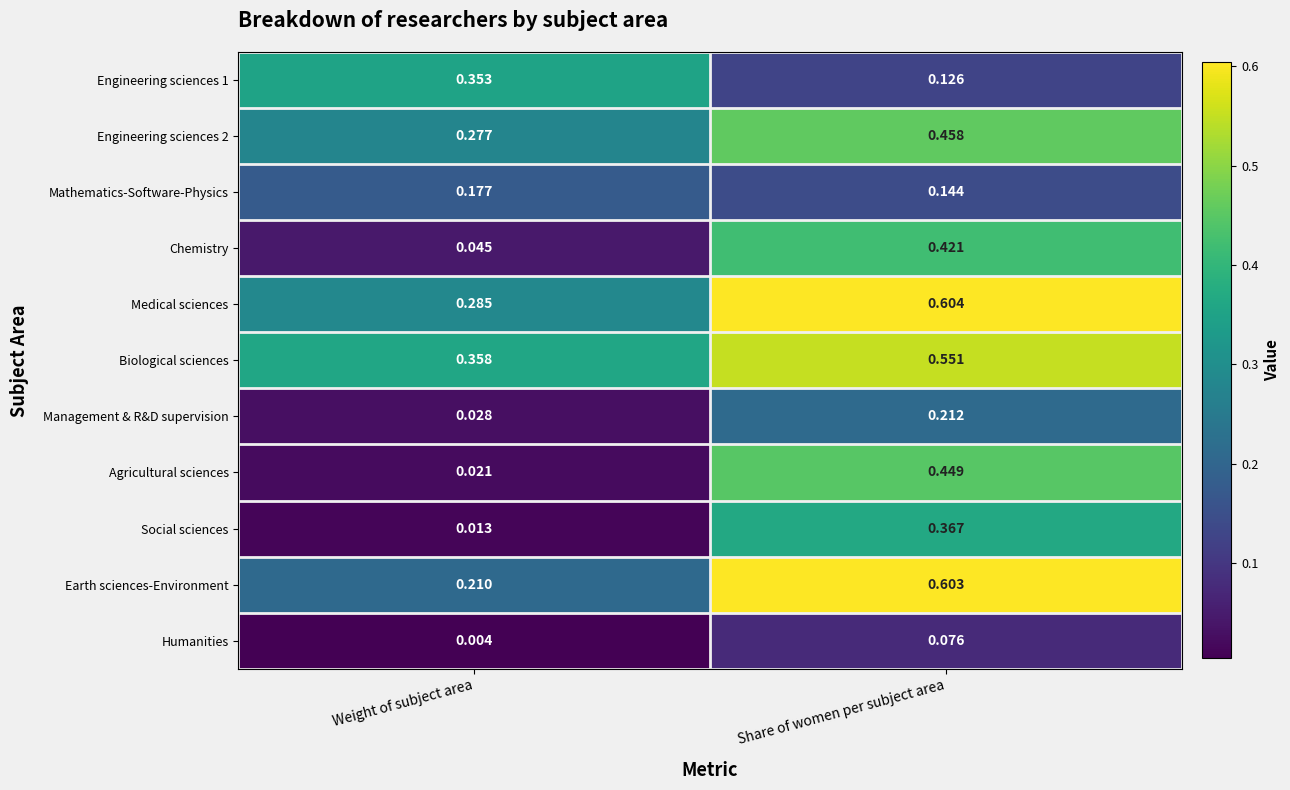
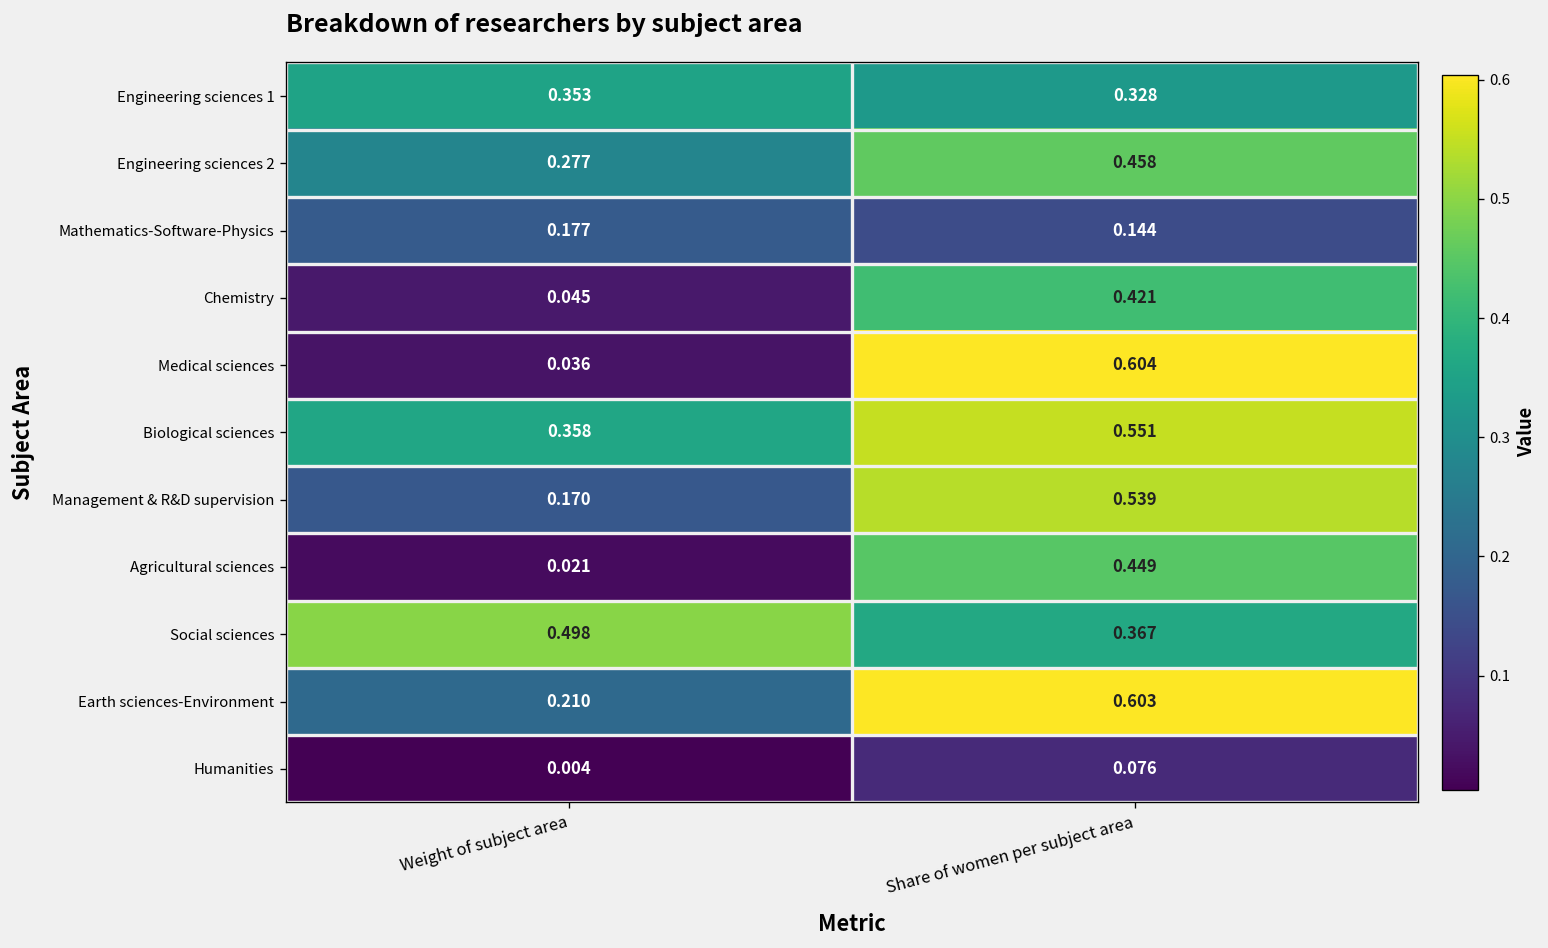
  {
    "Engineering sciences 1": {
      "Weight of subject area": 0.353,
-     "Share of women per subject area": 0.126
+     "Share of women per subject area": 0.328
    },
    "Engineering sciences 2": {
      "Weight of subject area": 0.277,
      "Share of women per subject area": 0.458
    },
    "Mathematics-Software-Physics": {
      "Weight of subject area": 0.177,
      "Share of women per subject area": 0.144
    },
    "Chemistry": {
      "Weight of subject area": 0.045,
      "Share of women per subject area": 0.421
    },
    "Medical sciences": {
-     "Weight of subject area": 0.285,
+     "Weight of subject area": 0.036,
      "Share of women per subject area": 0.604
    },
    "Biological sciences": {
      "Weight of subject area": 0.358,
      "Share of women per subject area": 0.551
    },
    "Management & R&D supervision": {
-     "Weight of subject area": 0.028,
-     "Share of women per subject area": 0.212
+     "Weight of subject area": 0.170,
+     "Share of women per subject area": 0.539
    },
    "Agricultural sciences": {
      "Weight of subject area": 0.021,
      "Share of women per subject area": 0.449
    },
    "Social sciences": {
-     "Weight of subject area": 0.013,
+     "Weight of subject area": 0.498,
      "Share of women per subject area": 0.367
    },
    "Earth sciences-Environment": {
      "Weight of subject area": 0.210,
      "Share of women per subject area": 0.603
    },
    "Humanities": {
      "Weight of subject area": 0.004,
      "Share of women per subject area": 0.076
    }
  }
